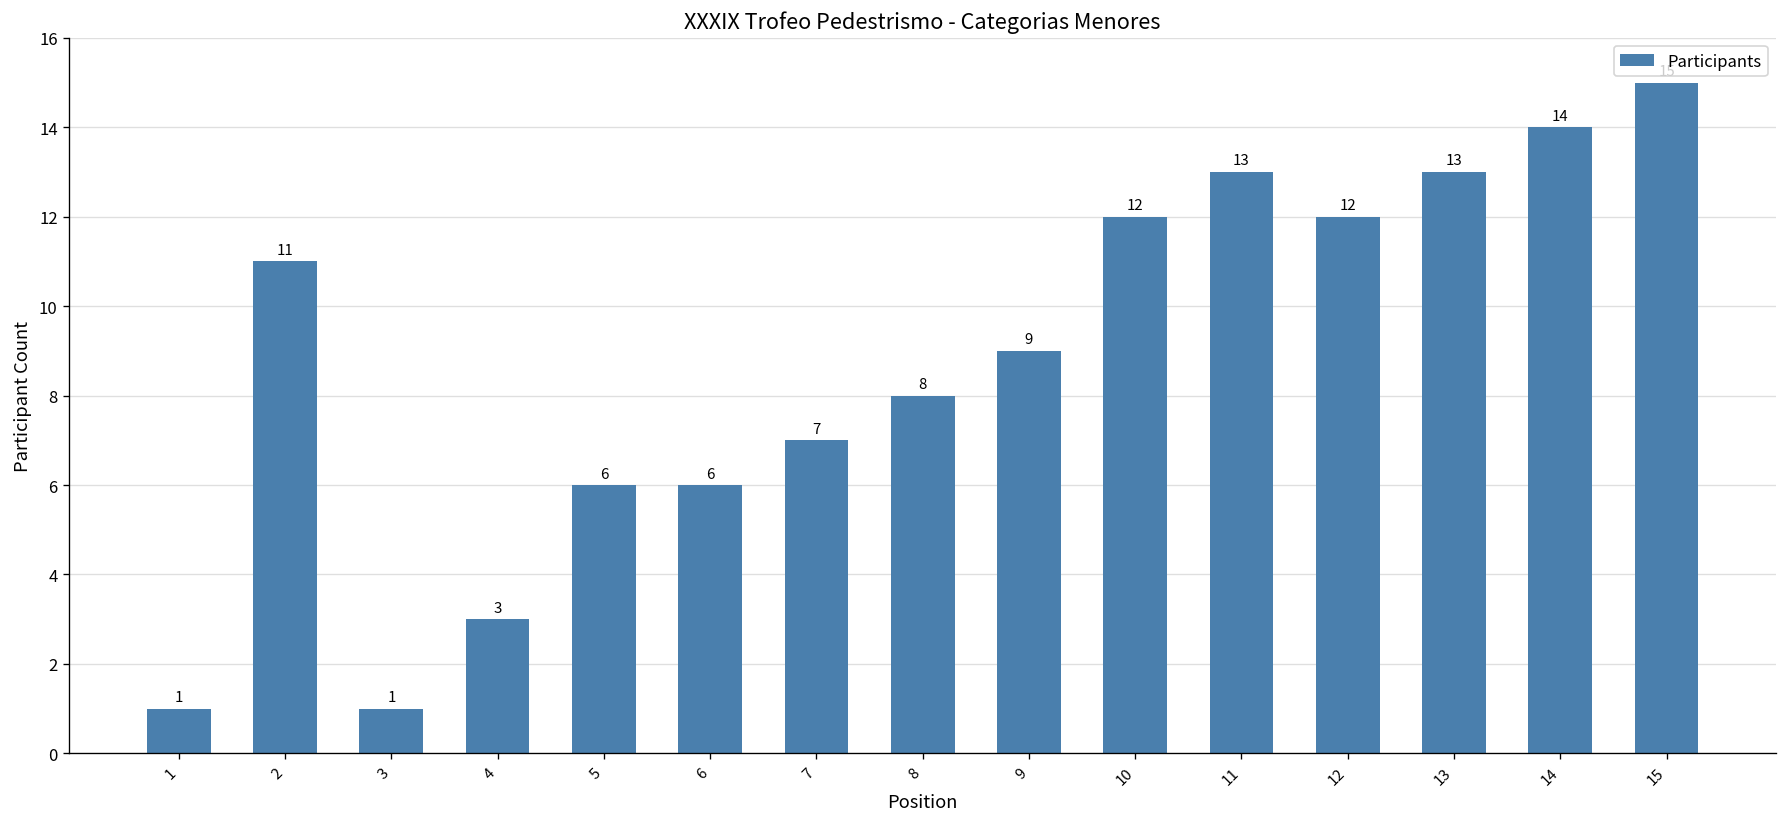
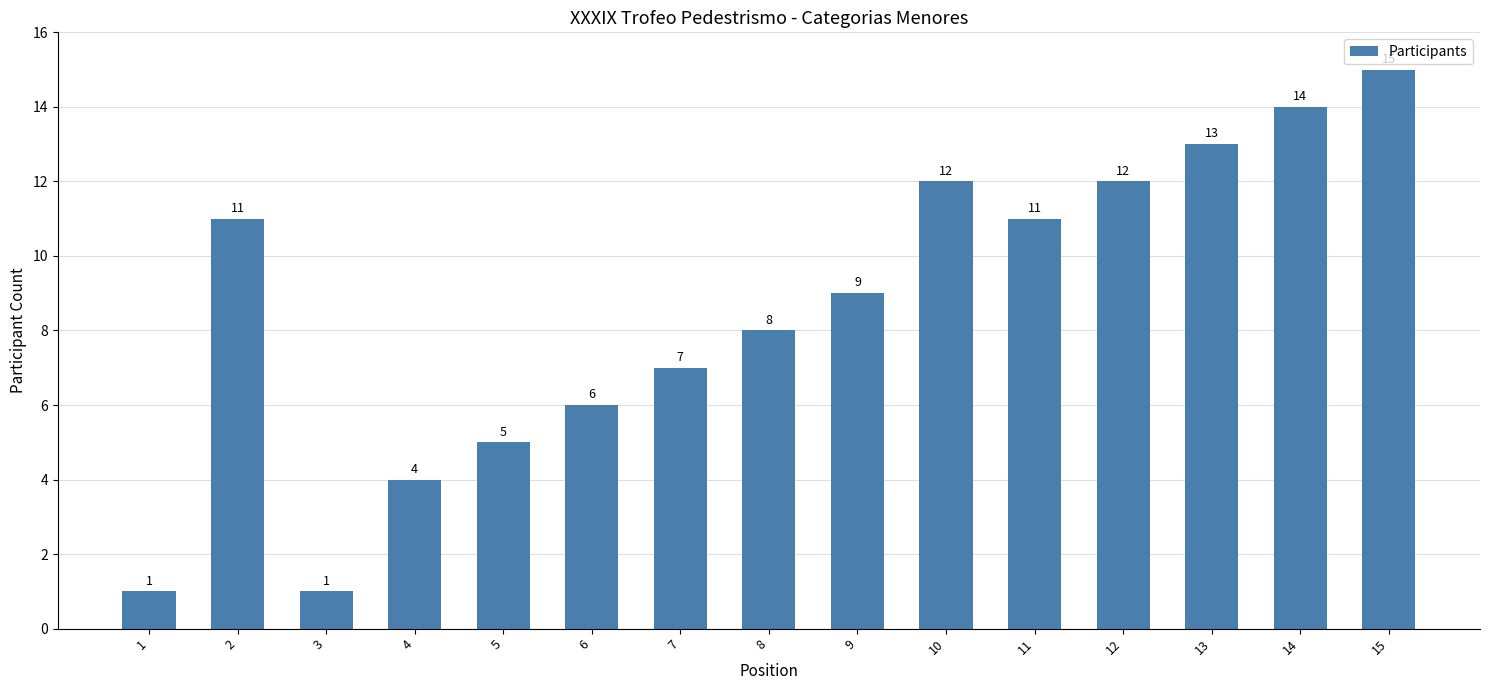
  {
    "1": 1,
    "2": 11,
    "3": 1,
-   "4": 3,
-   "5": 6,
+   "4": 4,
+   "5": 5,
    "6": 6,
    "7": 7,
    "8": 8,
    "9": 9,
    "10": 12,
-   "11": 13,
+   "11": 11,
    "12": 12,
    "13": 13,
    "14": 14
  }
